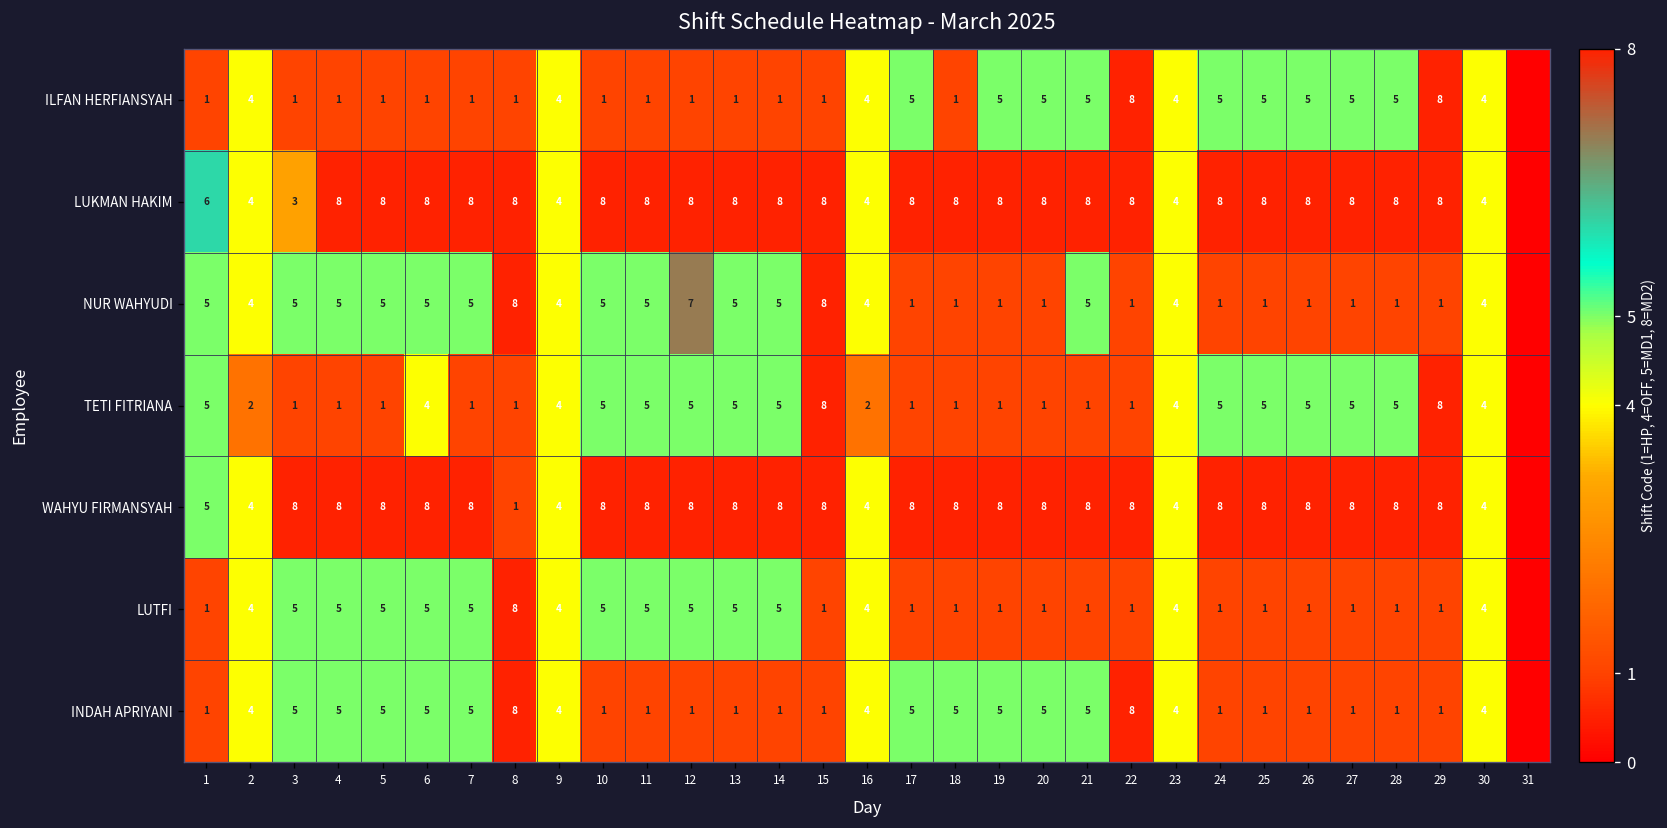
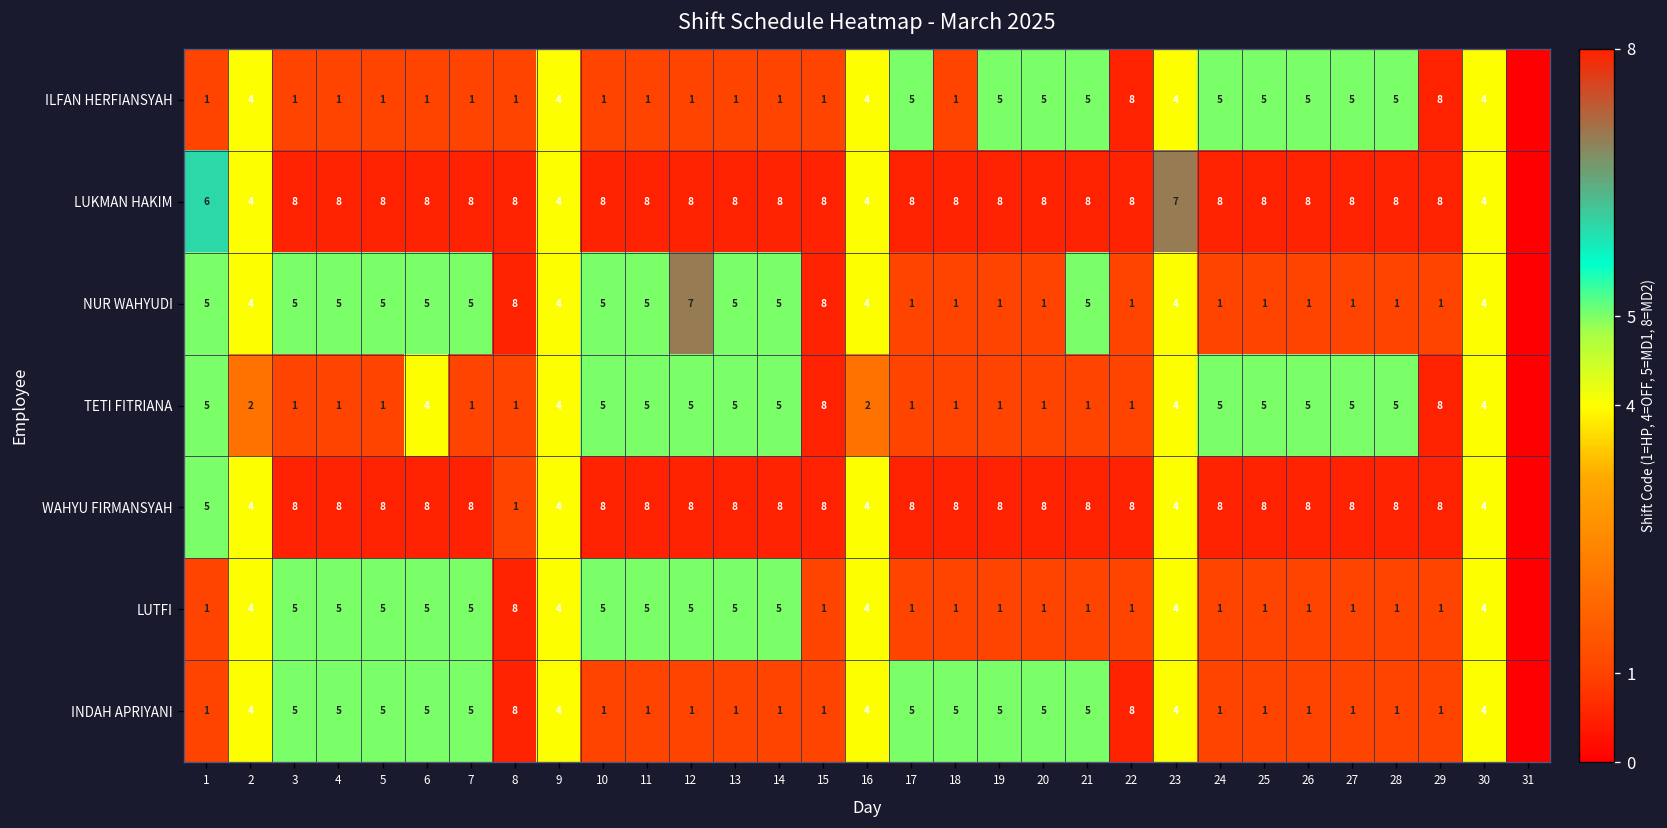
  {
    "LUKMAN HAKIM": {
      "1": 6,
      "2": 4,
-     "3": 3,
+     "3": 8,
      "4": 8,
      "5": 8,
      "6": 8,
      "7": 8,
      "8": 8,
      "9": 4,
      "10": 8,
      "11": 8,
      "12": 8,
      "13": 8,
      "14": 8,
      "15": 8,
      "16": 4,
      "17": 8,
      "18": 8,
      "19": 8,
      "20": 8,
      "21": 8,
      "22": 8,
-     "23": 4,
+     "23": 7,
      "24": 8,
      "25": 8,
      "26": 8,
      "27": 8,
      "28": 8,
      "29": 8,
      "30": 4
    }
  }
